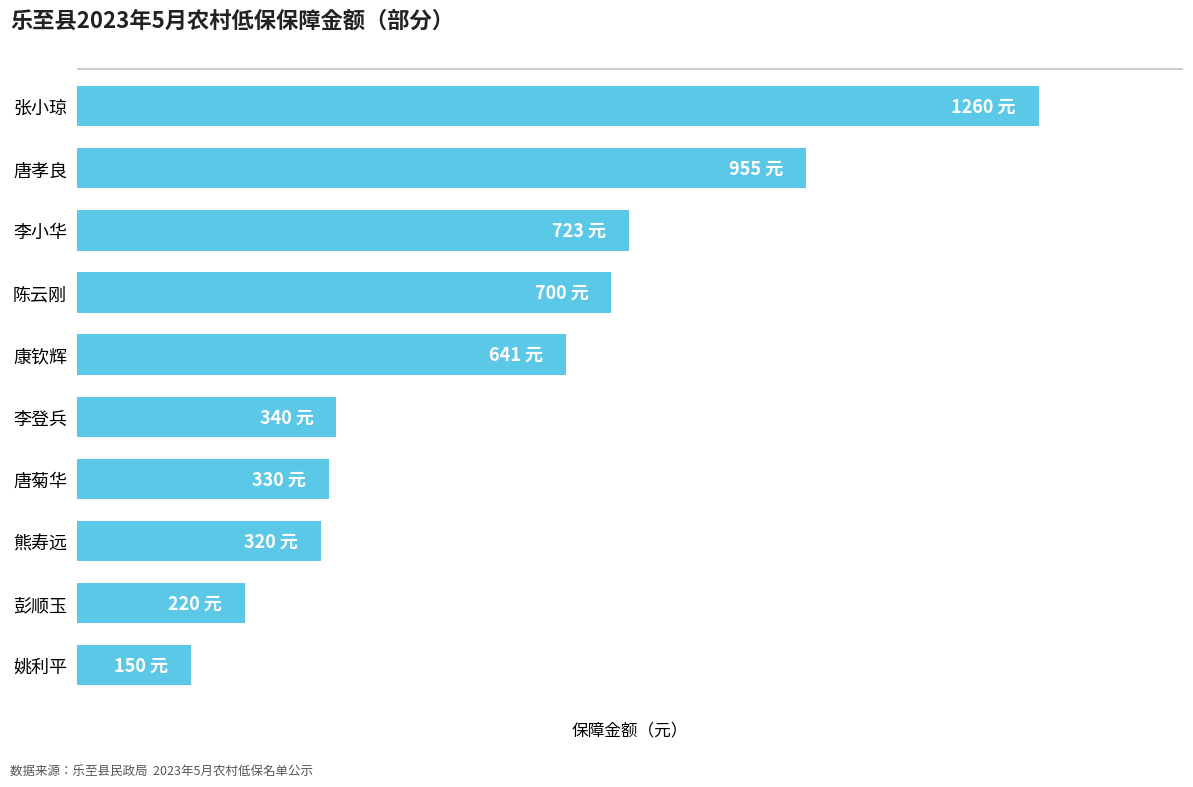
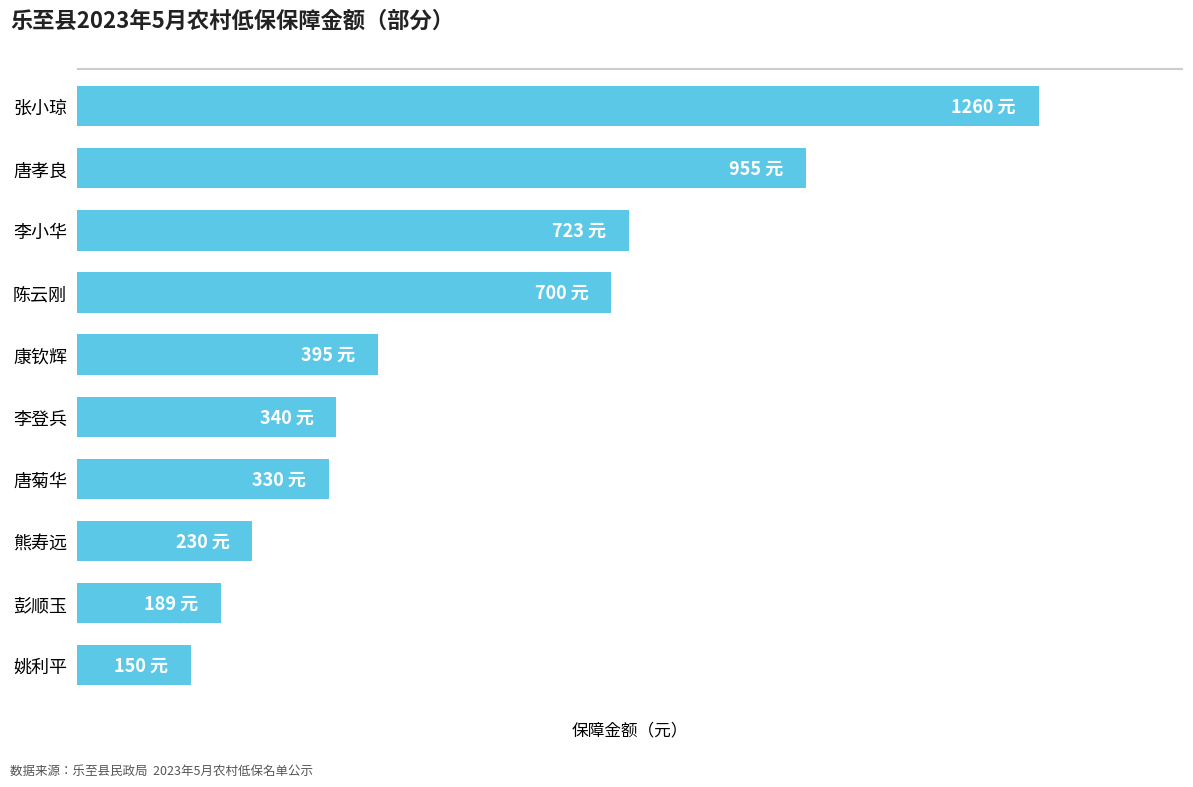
  {
    "张小琼": 1260,
    "唐孝良": 955,
    "李小华": 723,
    "陈云刚": 700,
-   "康钦辉": 641,
+   "康钦辉": 395,
    "李登兵": 340,
    "唐菊华": 330,
-   "熊寿远": 320,
-   "彭顺玉": 220,
+   "熊寿远": 230,
+   "彭顺玉": 189,
    "姚利平": 150
  }
